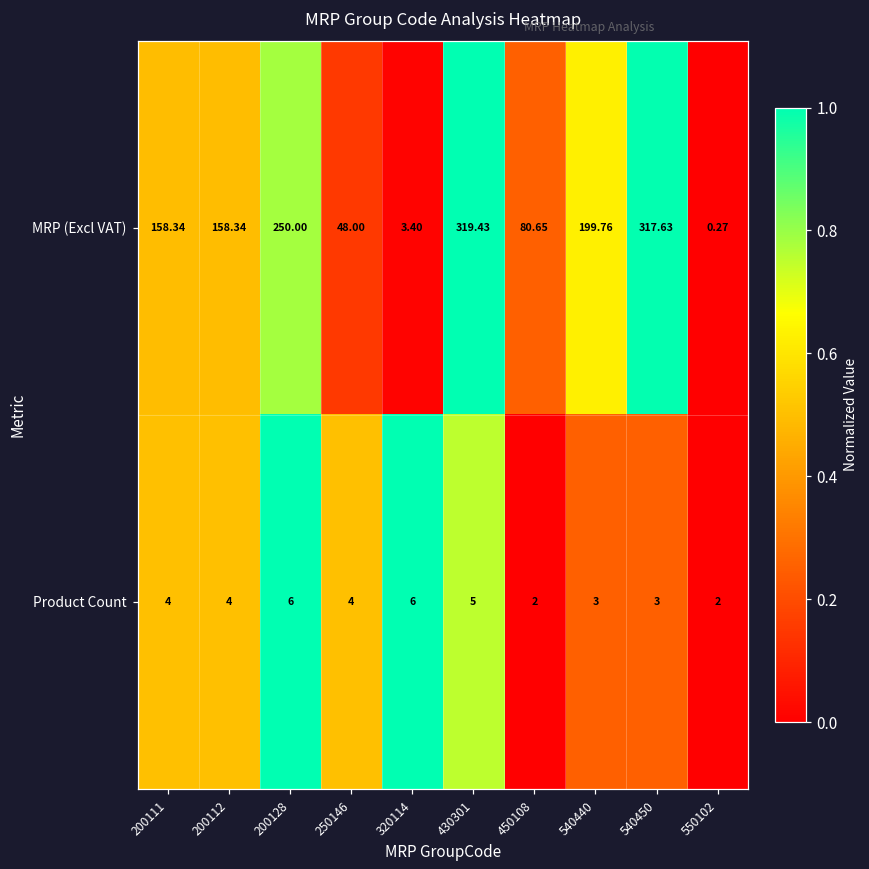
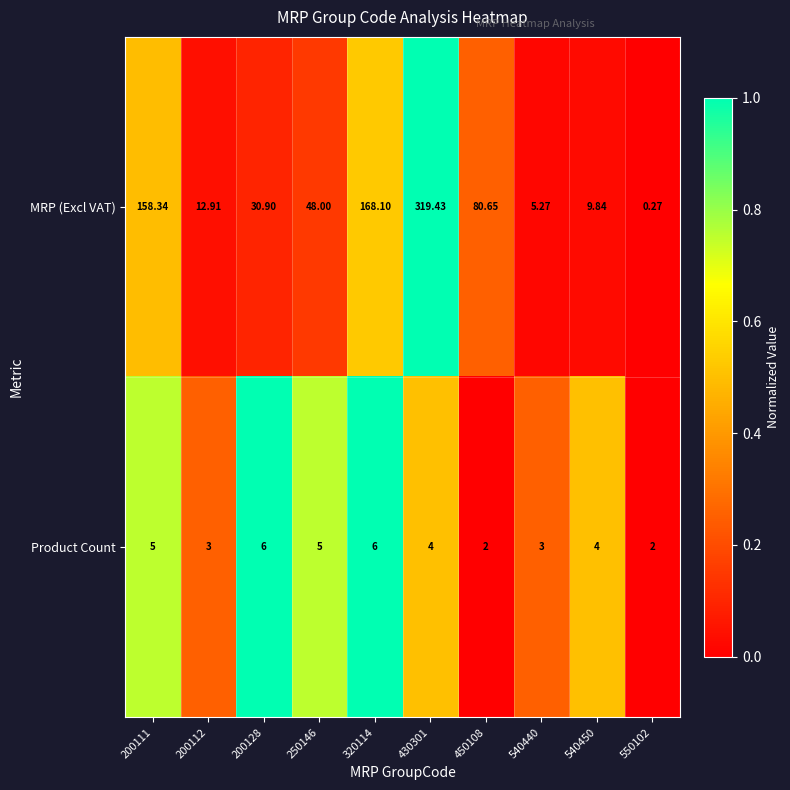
  {
    "MRP (Excl VAT)": {
      "200111": 158.34,
-     "200112": 158.34,
-     "200128": 250.00,
+     "200112": 12.91,
+     "200128": 30.90,
      "250146": 48.00,
-     "320114": 3.40,
+     "320114": 168.10,
      "430301": 319.43,
      "450108": 80.65,
-     "540440": 199.76,
-     "540450": 317.63,
+     "540440": 5.27,
+     "540450": 9.84,
      "550102": 0.27
    },
    "Product Count": {
-     "200111": 4,
-     "200112": 4,
+     "200111": 5,
+     "200112": 3,
      "200128": 6,
-     "250146": 4,
+     "250146": 5,
      "320114": 6,
-     "430301": 5,
+     "430301": 4,
      "450108": 2,
      "540440": 3,
-     "540450": 3,
+     "540450": 4,
      "550102": 2
    }
  }
